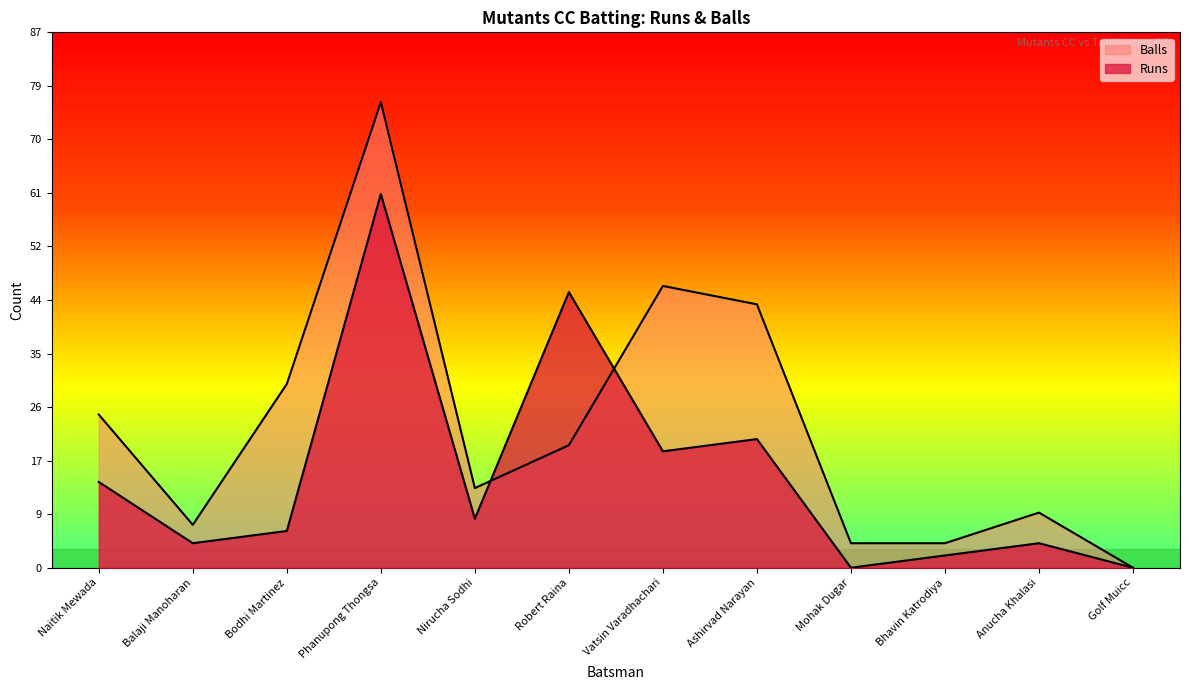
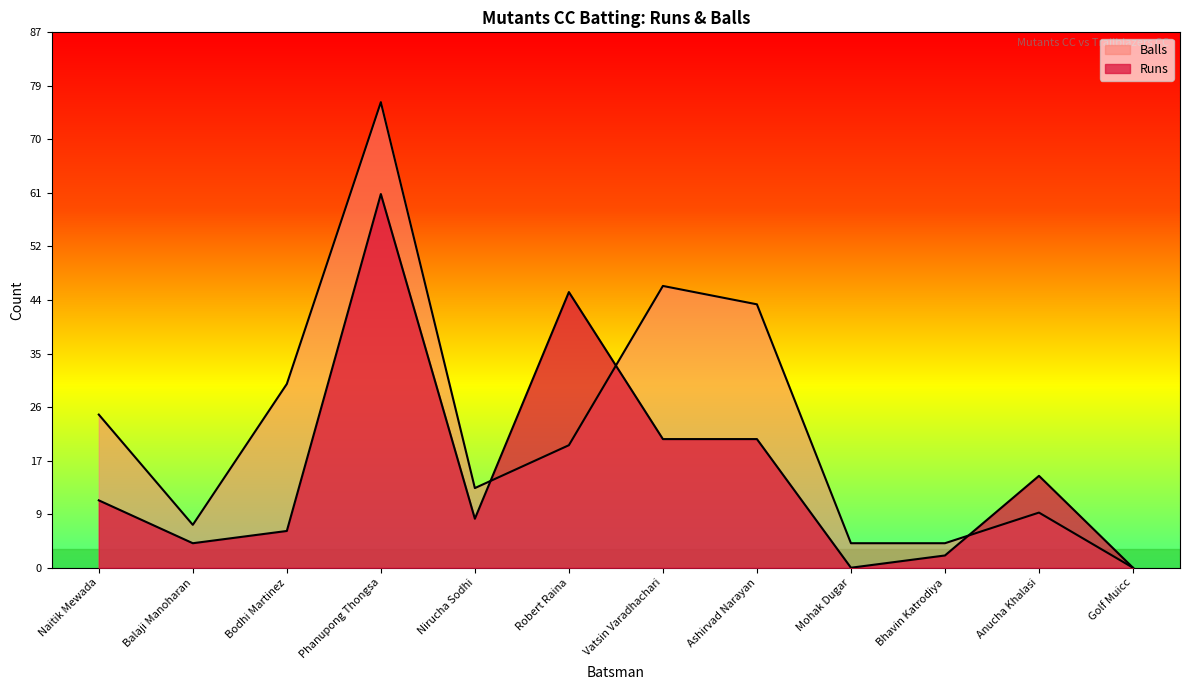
  {
    "Balls": {
      "Naitik Mewada": 25,
      "Balaji Manoharan": 7,
      "Bodhi Martinez": 30,
      "Phanupong Thongsa": 76,
      "Nirucha Sodhi": 13,
      "Robert Raina": 20,
      "Vatsin Varadhachari": 46,
      "Ashirvad Narayan": 43,
      "Mohak Dugar": 4,
      "Bhavin Katrodiya": 4,
      "Anucha Khalasi": 9
    },
    "Runs": {
-     "Naitik Mewada": 14,
+     "Naitik Mewada": 11,
      "Balaji Manoharan": 4,
      "Bodhi Martinez": 6,
      "Phanupong Thongsa": 61,
      "Nirucha Sodhi": 8,
      "Robert Raina": 45,
-     "Vatsin Varadhachari": 19,
+     "Vatsin Varadhachari": 21,
      "Ashirvad Narayan": 21,
-     "Anucha Khalasi": 4
+     "Anucha Khalasi": 15
    }
  }
